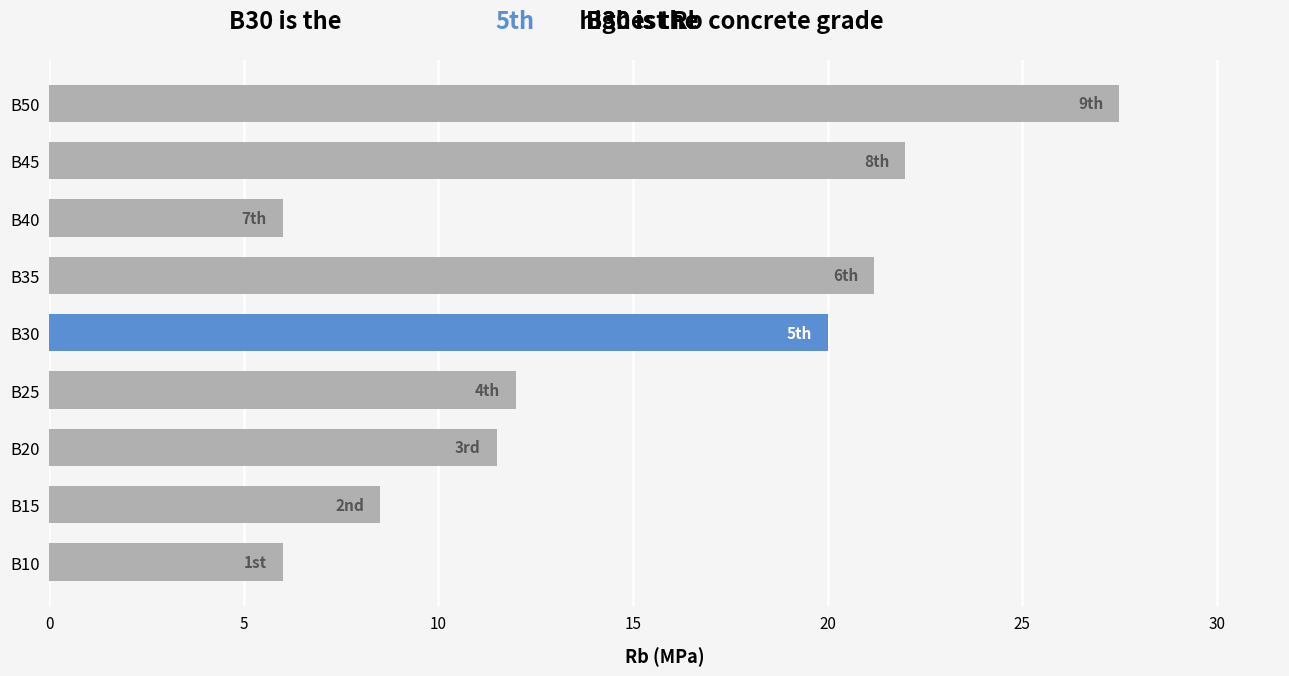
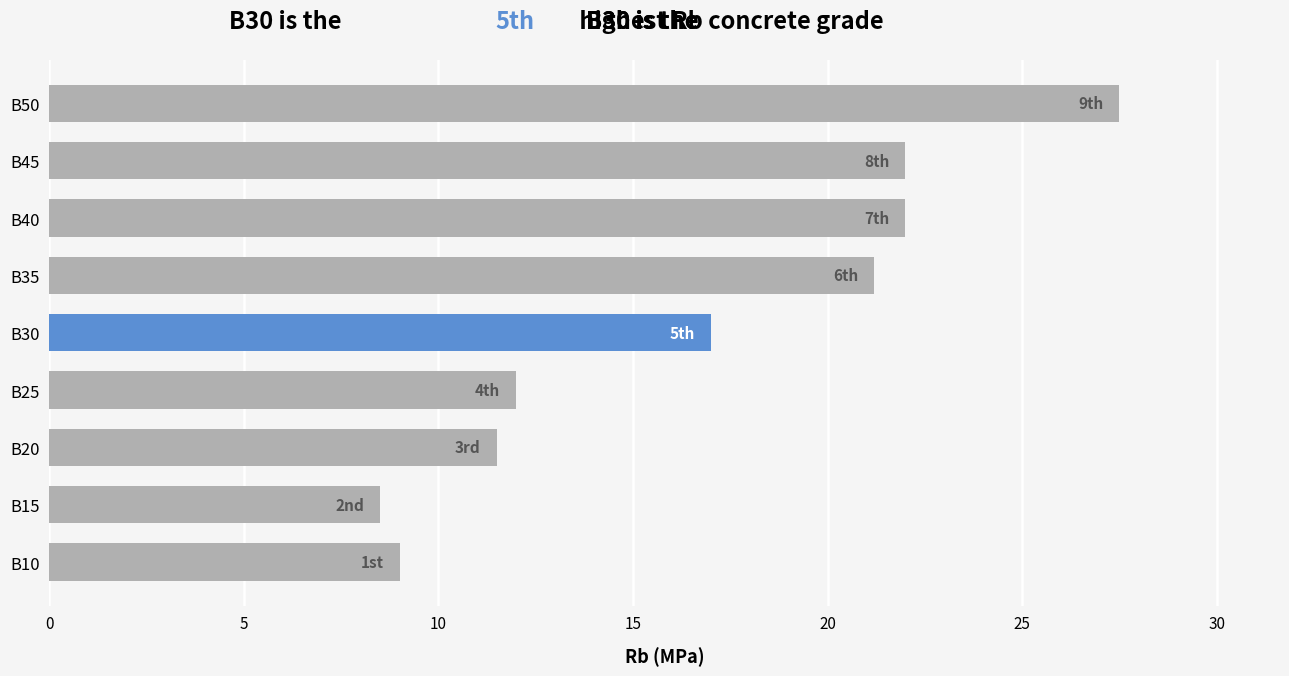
  {
-   "B40": 6,
-   "B30": 20,
-   "B10": 6
+   "B40": 22,
+   "B30": 17,
+   "B10": 9
  }
